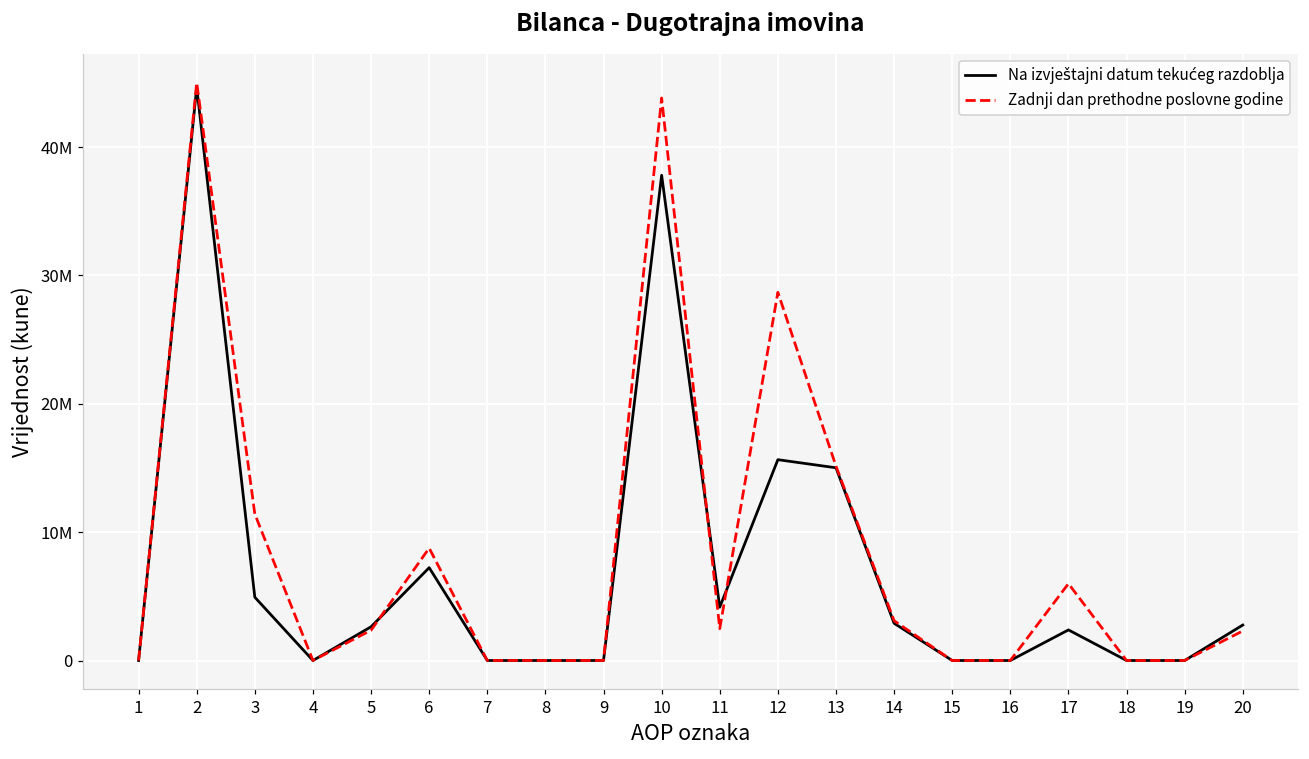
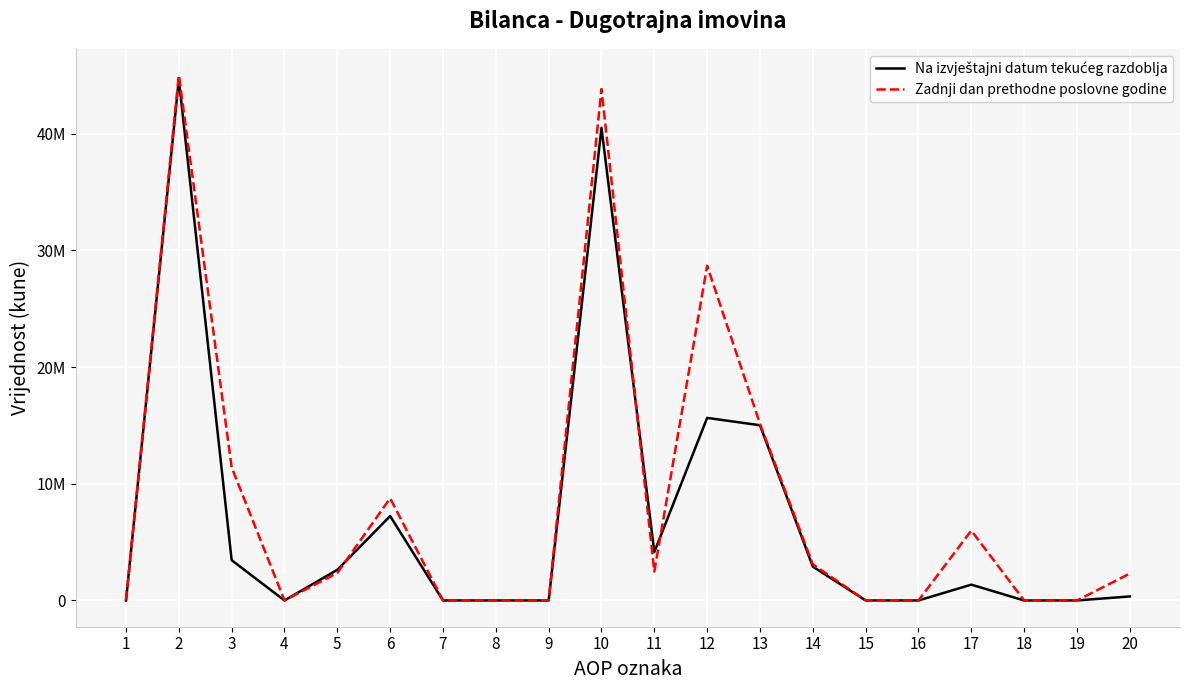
  {
    "Na izvještajni datum tekućeg razdoblja": {
      "2": 44700000,
-     "3": 4900000,
+     "3": 3400000,
      "5": 2600000,
      "6": 7200000,
-     "10": 37800000,
+     "10": 40500000,
      "11": 4200000,
      "12": 15600000,
-     "17": 2400000,
-     "20": 2800000
+     "17": 1400000,
+     "20": 300000
    },
    "Zadnji dan prethodne poslovne godine": {
      "2": 45000000,
      "3": 11400000,
      "5": 2400000,
      "6": 8800000,
      "10": 43800000,
      "11": 2500000,
      "12": 28700000,
      "17": 6000000,
      "20": 2300000
    }
  }
